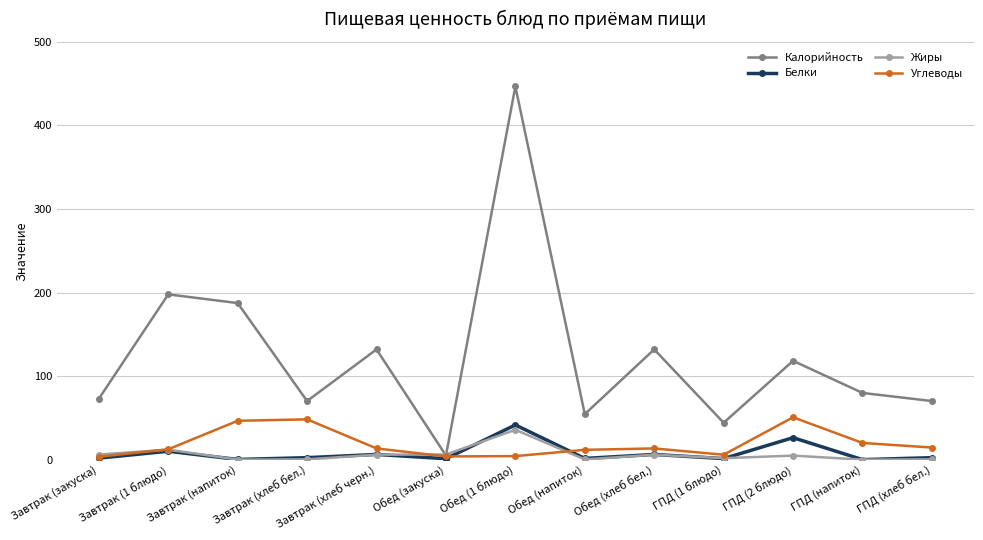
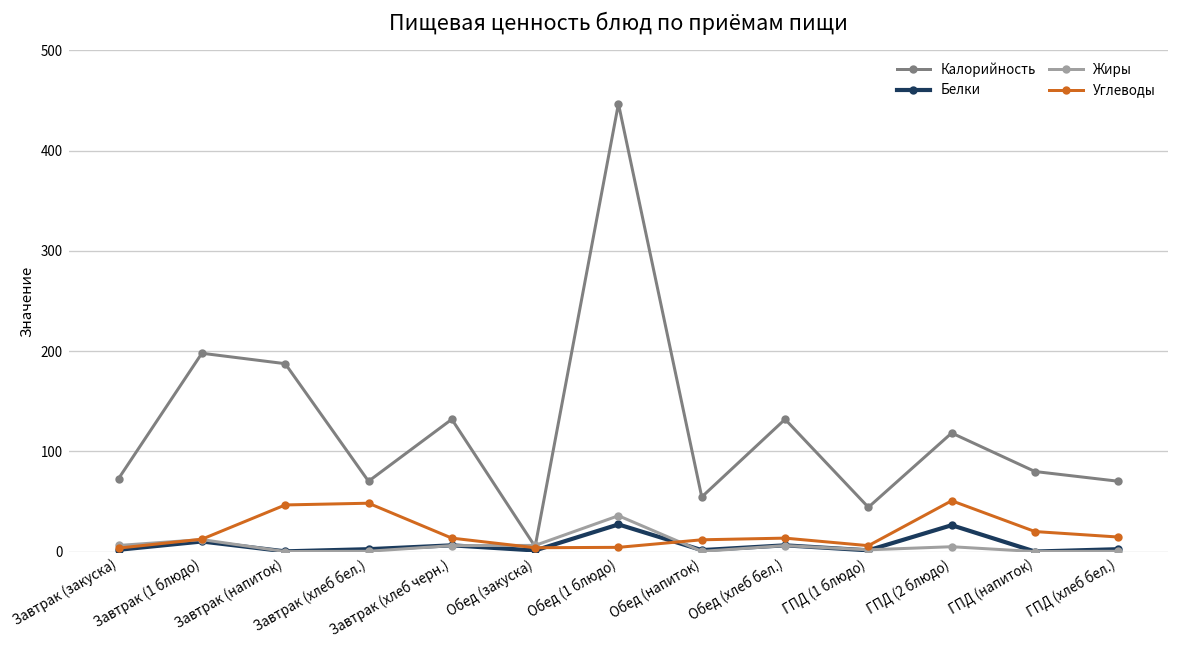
  {
    "Белки": {
-     "Обед (1 блюдо)": 40,
+     "Обед (1 блюдо)": 30,
      "ГПД (2 блюдо)": 30
    },
    "Углеводы": {
      "Завтрак (напиток)": 50,
      "Завтрак (хлеб бел.)": 50,
      "Завтрак (хлеб черн.)": 10,
      "Обед (1 блюдо)": 0,
      "Обед (напиток)": 10,
      "Обед (хлеб бел.)": 10,
      "ГПД (1 блюдо)": 10,
      "ГПД (2 блюдо)": 50,
      "ГПД (напиток)": 20,
      "ГПД (хлеб бел.)": 10
    }
  }
